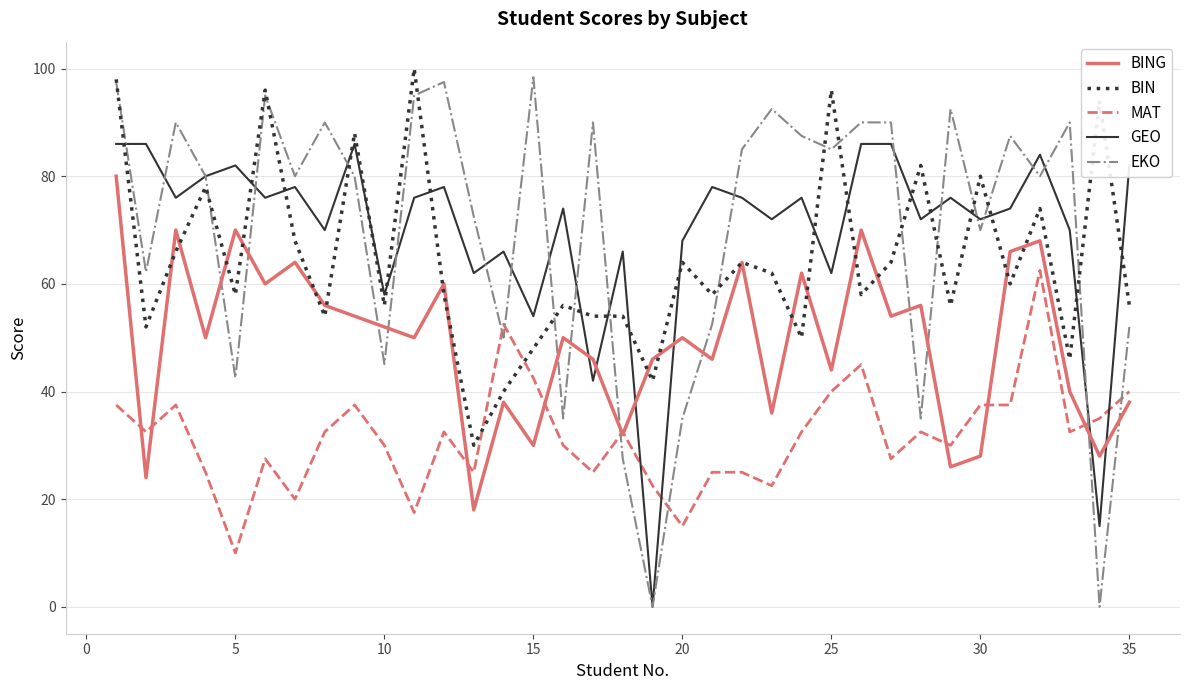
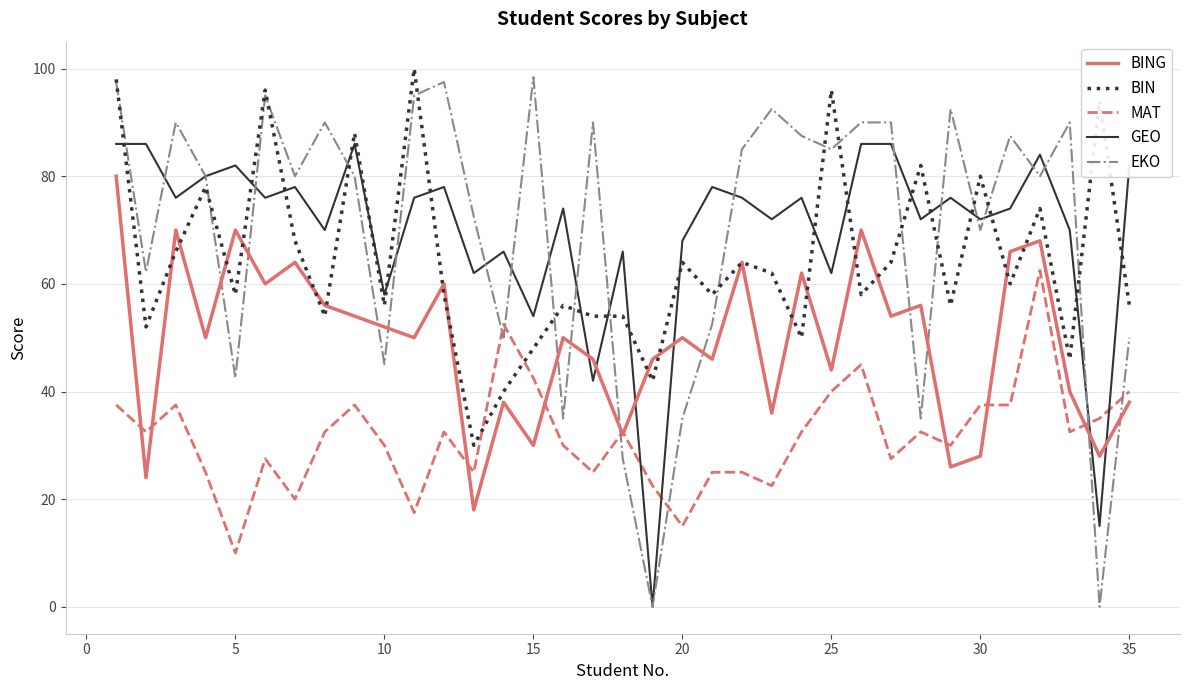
  {
    "EKO": {
      "5": 43,
      "10": 45,
      "15": 98,
      "20": 35,
      "25": 85,
      "30": 70,
-     "35": 52
+     "35": 50
    }
  }
